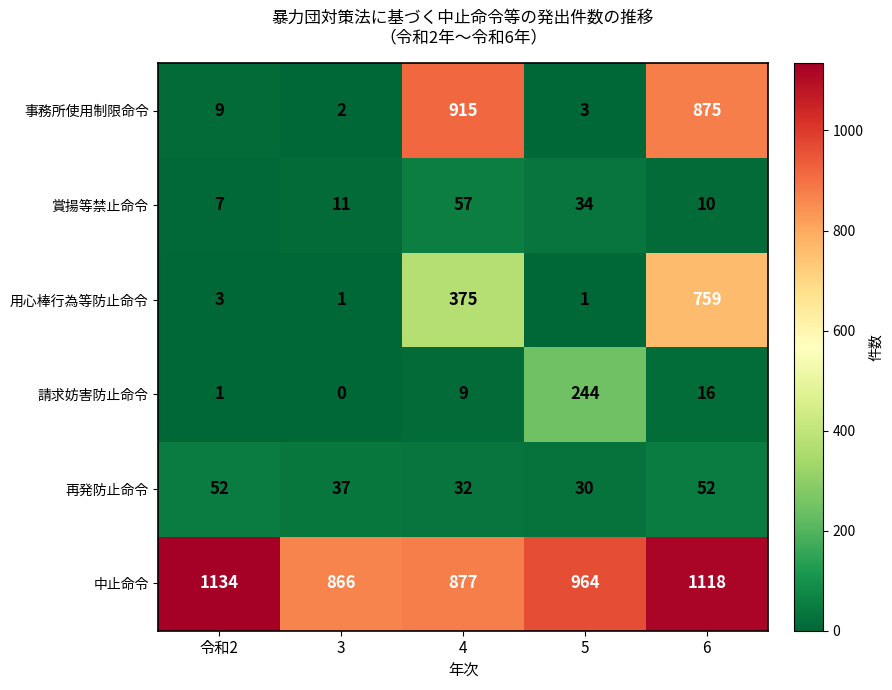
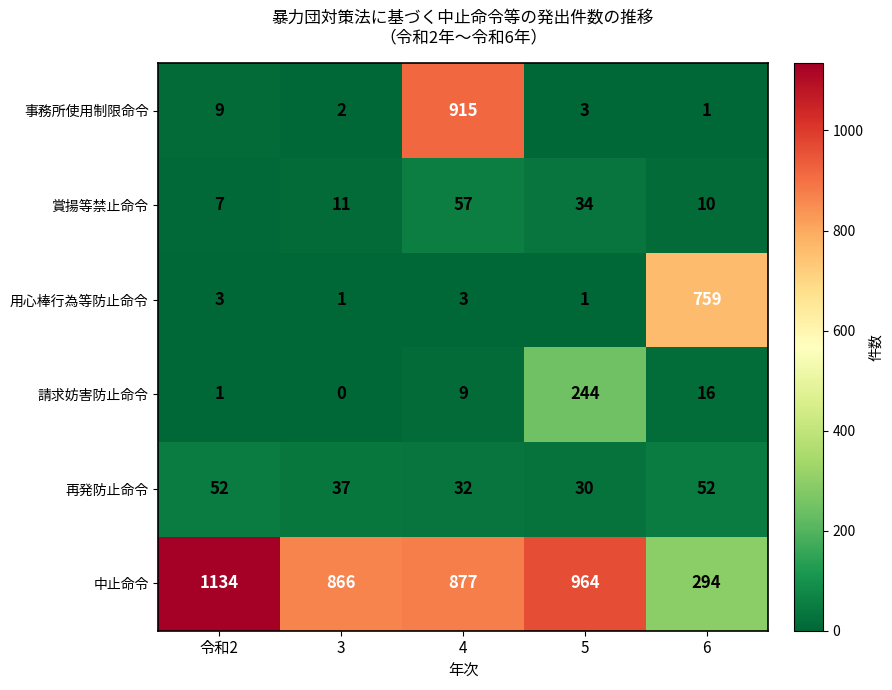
  {
    "事務所使用制限命令": {
      "令和2": 9,
      "3": 2,
      "4": 915,
      "5": 3,
-     "6": 875
+     "6": 1
    },
    "賞揚等禁止命令": {
      "令和2": 7,
      "3": 11,
      "4": 57,
      "5": 34,
      "6": 10
    },
    "用心棒行為等防止命令": {
      "令和2": 3,
      "3": 1,
-     "4": 375,
+     "4": 3,
      "5": 1,
      "6": 759
    },
    "請求妨害防止命令": {
      "令和2": 1,
      "3": 0,
      "4": 9,
      "5": 244,
      "6": 16
    },
    "再発防止命令": {
      "令和2": 52,
      "3": 37,
      "4": 32,
      "5": 30,
      "6": 52
    },
    "中止命令": {
      "令和2": 1134,
      "3": 866,
      "4": 877,
      "5": 964,
-     "6": 1118
+     "6": 294
    }
  }
